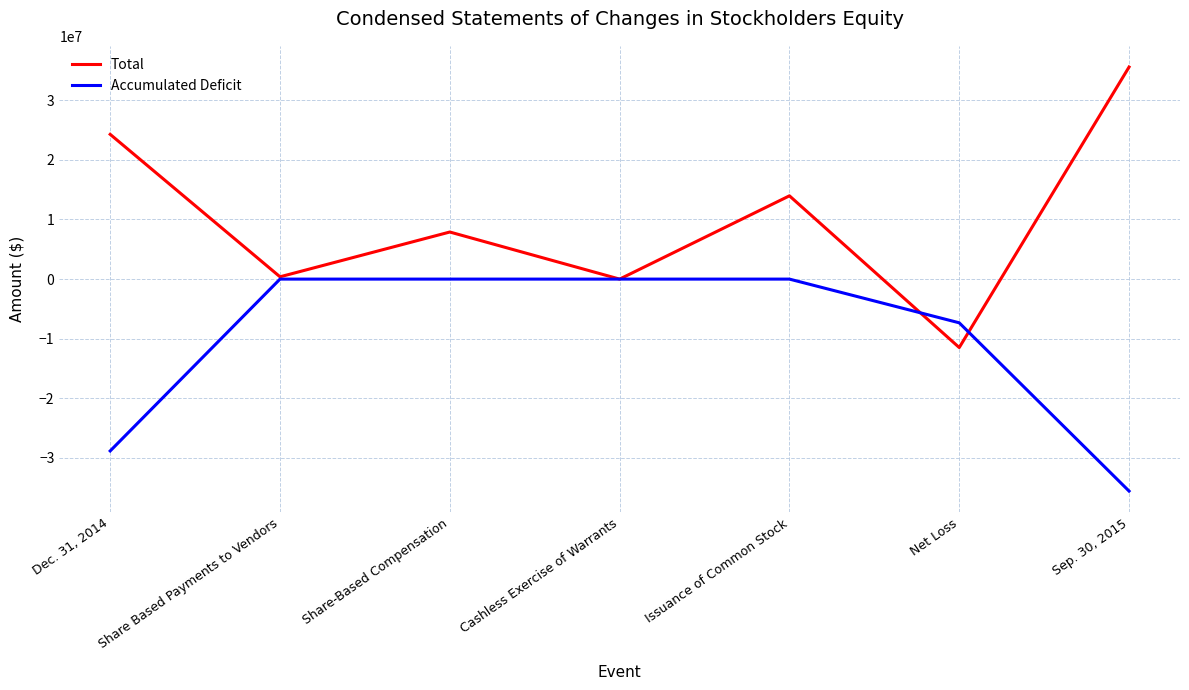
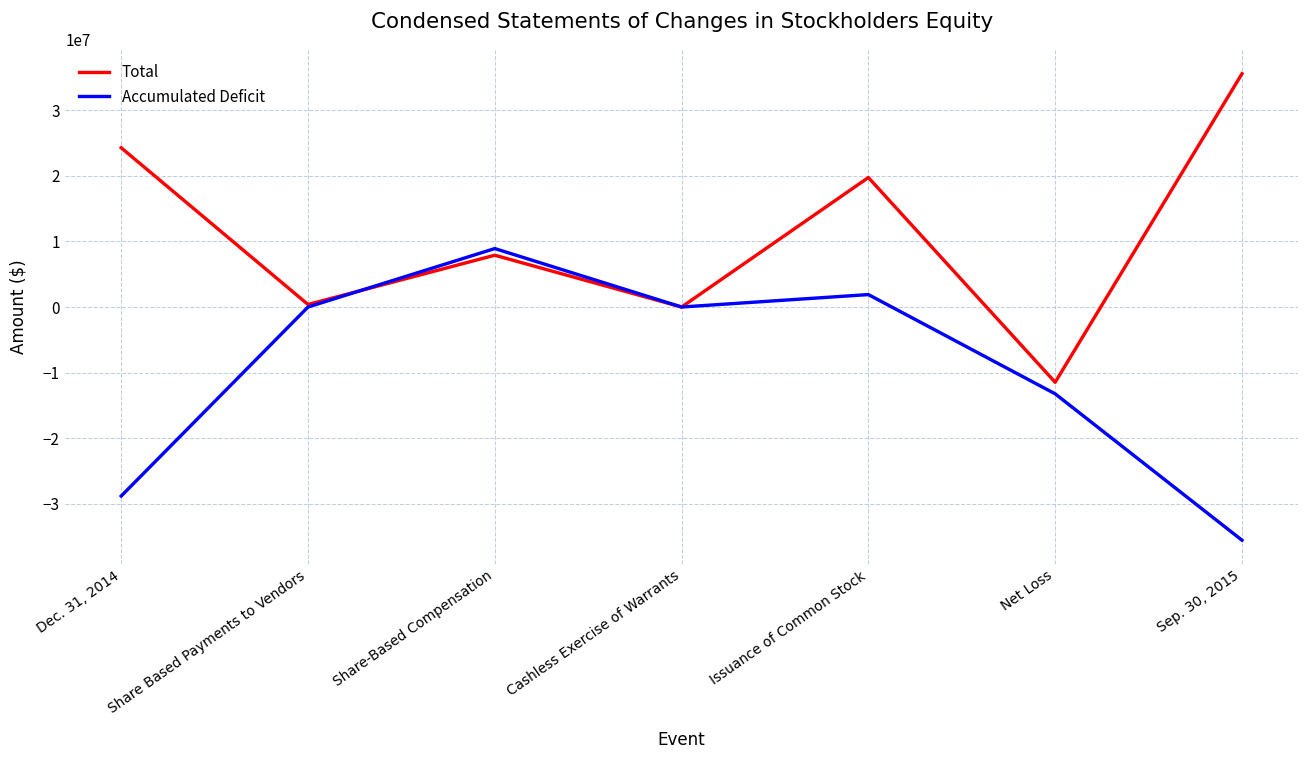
  {
    "Total": {
      "Dec. 31, 2014": 24000000,
      "Share-Based Compensation": 8000000,
-     "Issuance of Common Stock": 14000000,
+     "Issuance of Common Stock": 20000000,
      "Net Loss": -11000000,
      "Sep. 30, 2015": 36000000
    },
    "Accumulated Deficit": {
      "Dec. 31, 2014": -29000000,
-     "Share-Based Compensation": 0,
-     "Issuance of Common Stock": 0,
-     "Net Loss": -7000000,
+     "Share-Based Compensation": 9000000,
+     "Issuance of Common Stock": 2000000,
+     "Net Loss": -13000000,
      "Sep. 30, 2015": -36000000
    }
  }
